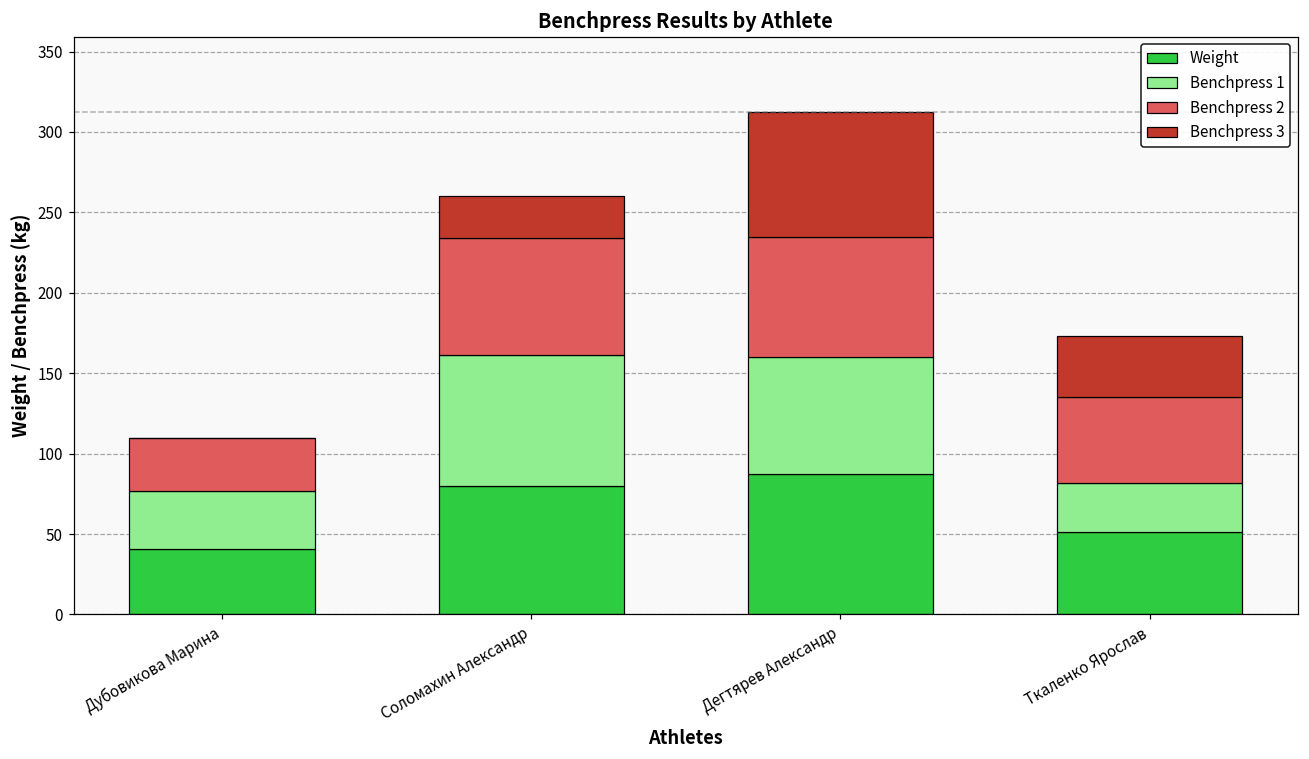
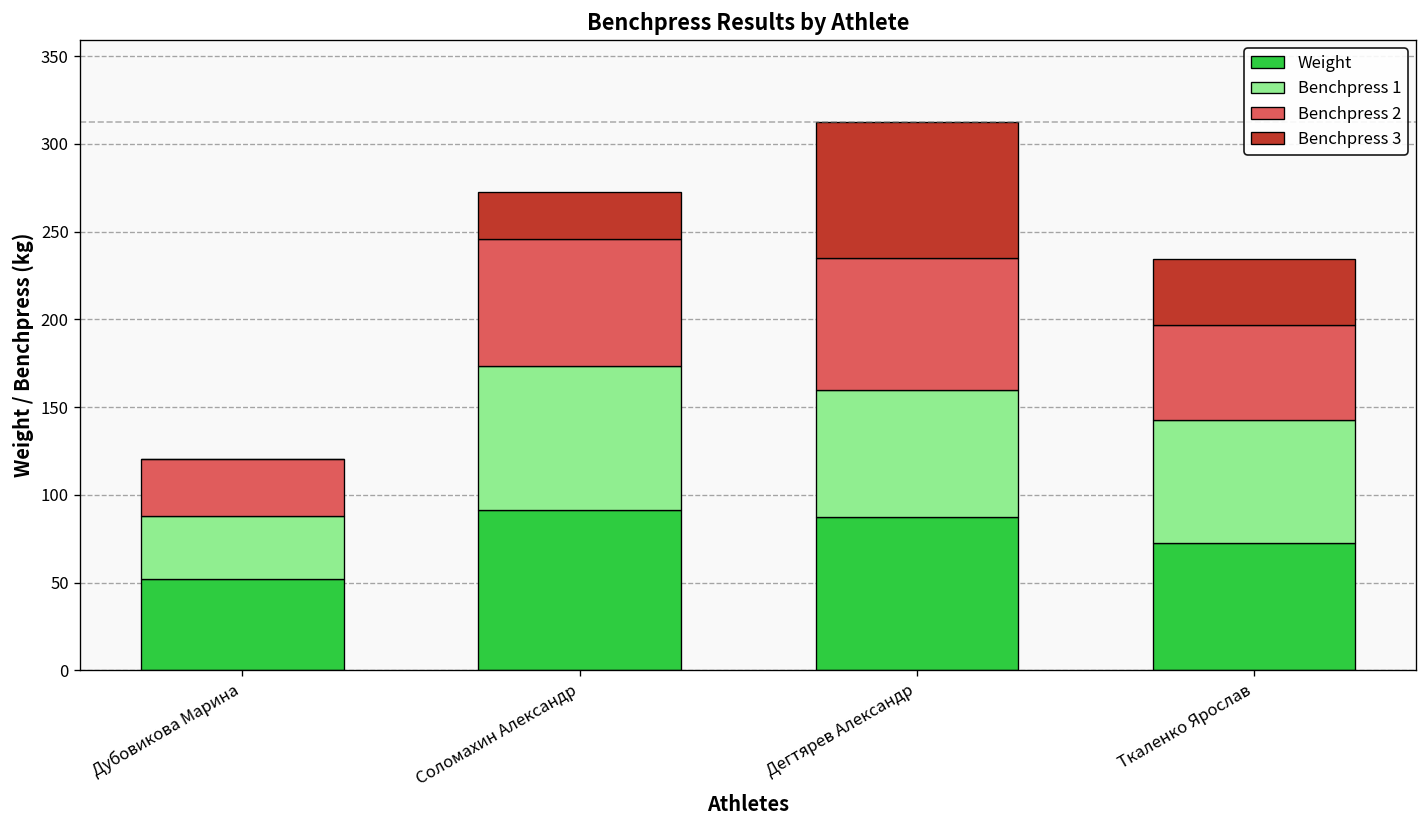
  {
    "Weight": {
-     "Дубовикова Марина": 41,
-     "Соломахин Александр": 80,
+     "Дубовикова Марина": 52,
+     "Соломахин Александр": 92,
      "Дегтярев Александр": 87,
-     "Ткаленко Ярослав": 52
+     "Ткаленко Ярослав": 73
    },
    "Benchpress 1": {
      "Дубовикова Марина": 36,
      "Соломахин Александр": 82,
      "Дегтярев Александр": 73,
-     "Ткаленко Ярослав": 30
+     "Ткаленко Ярослав": 70
    },
    "Benchpress 2": {
      "Дубовикова Марина": 33,
      "Соломахин Александр": 73,
      "Дегтярев Александр": 75,
      "Ткаленко Ярослав": 54
    },
    "Benchpress 3": {
      "Дубовикова Марина": 0,
      "Соломахин Александр": 26,
      "Дегтярев Александр": 78,
      "Ткаленко Ярослав": 38
    }
  }
